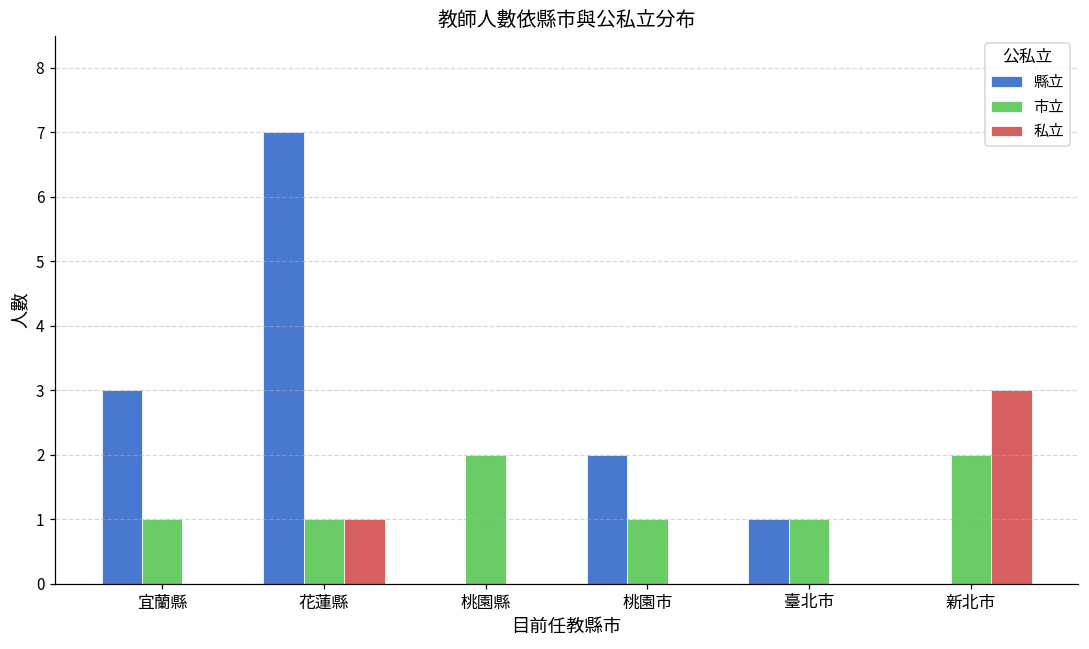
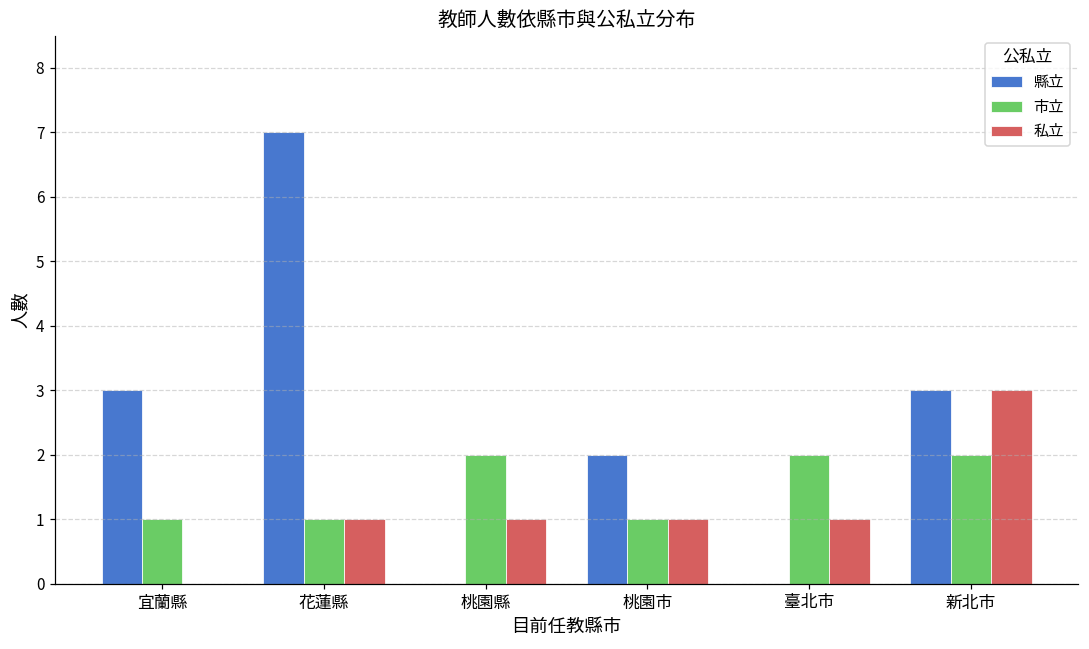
  {
    "縣立": {
      "宜蘭縣": 3,
      "花蓮縣": 7,
      "桃園縣": 0,
      "桃園市": 2,
-     "臺北市": 1,
-     "新北市": 0
+     "臺北市": 0,
+     "新北市": 3
    },
    "市立": {
      "宜蘭縣": 1,
      "花蓮縣": 1,
      "桃園縣": 2,
      "桃園市": 1,
-     "臺北市": 1,
+     "臺北市": 2,
      "新北市": 2
    },
    "私立": {
      "宜蘭縣": 0,
      "花蓮縣": 1,
-     "桃園縣": 0,
-     "桃園市": 0,
-     "臺北市": 0,
+     "桃園縣": 1,
+     "桃園市": 1,
+     "臺北市": 1,
      "新北市": 3
    }
  }
